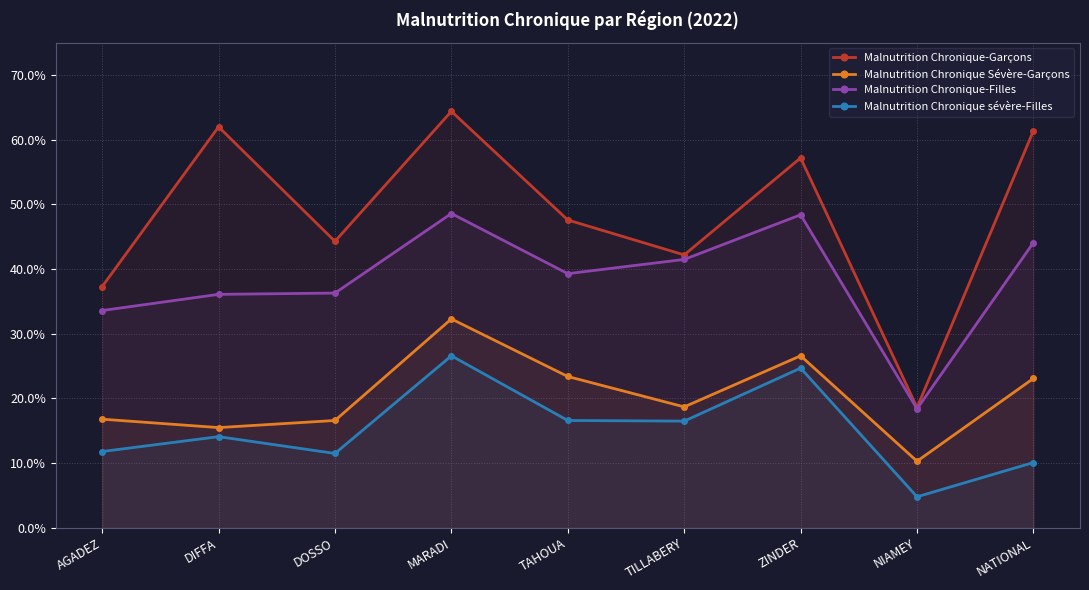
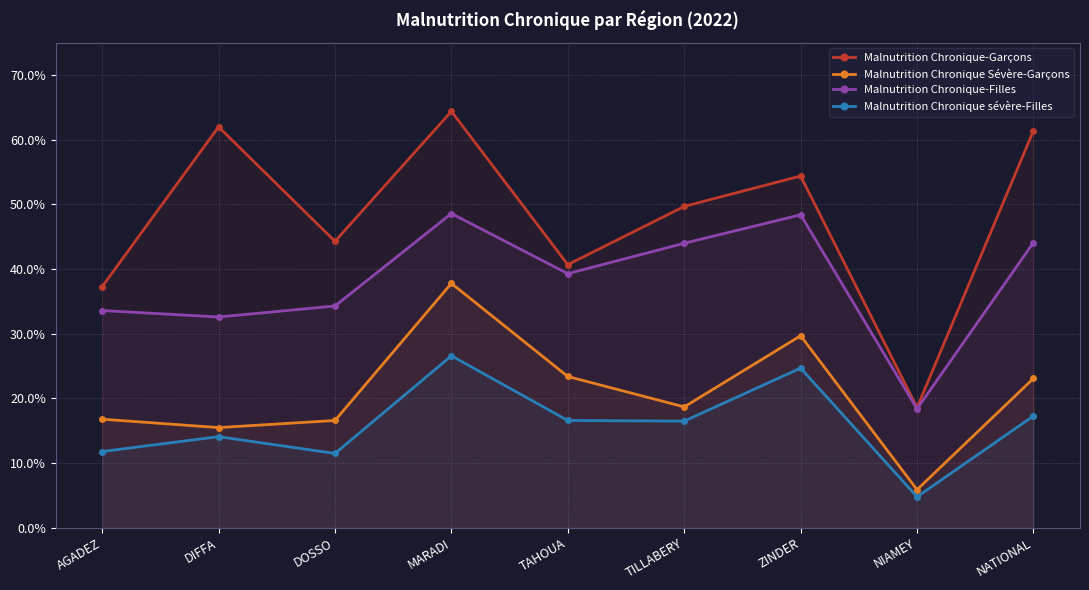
  {
    "Malnutrition Chronique-Garçons": {
      "AGADEZ": "37%",
      "DIFFA": "62%",
      "DOSSO": "44%",
      "MARADI": "64%",
-     "TAHOUA": "48%",
-     "TILLABERY": "42%",
-     "ZINDER": "57%",
+     "TAHOUA": "41%",
+     "TILLABERY": "50%",
+     "ZINDER": "54%",
      "NATIONAL": "61%"
    },
    "Malnutrition Chronique Sévère-Garçons": {
      "AGADEZ": "17%",
      "DIFFA": "16%",
      "DOSSO": "17%",
-     "MARADI": "32%",
+     "MARADI": "38%",
      "TAHOUA": "23%",
      "TILLABERY": "19%",
-     "ZINDER": "27%",
-     "NIAMEY": "10%",
+     "ZINDER": "30%",
+     "NIAMEY": "6%",
      "NATIONAL": "23%"
    },
    "Malnutrition Chronique-Filles": {
      "AGADEZ": "34%",
-     "DIFFA": "36%",
-     "DOSSO": "36%",
+     "DIFFA": "33%",
+     "DOSSO": "34%",
      "MARADI": "49%",
      "TAHOUA": "39%",
-     "TILLABERY": "42%",
+     "TILLABERY": "44%",
      "ZINDER": "48%",
      "NATIONAL": "44%"
    },
    "Malnutrition Chronique sévère-Filles": {
      "AGADEZ": "12%",
      "DIFFA": "14%",
      "DOSSO": "12%",
      "MARADI": "27%",
      "TAHOUA": "17%",
      "TILLABERY": "17%",
      "ZINDER": "25%",
      "NIAMEY": "5%",
-     "NATIONAL": "10%"
+     "NATIONAL": "17%"
    }
  }
